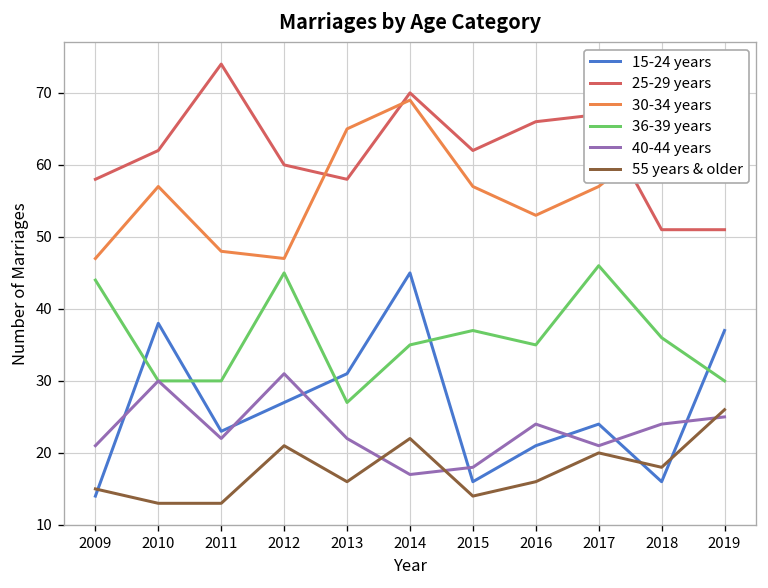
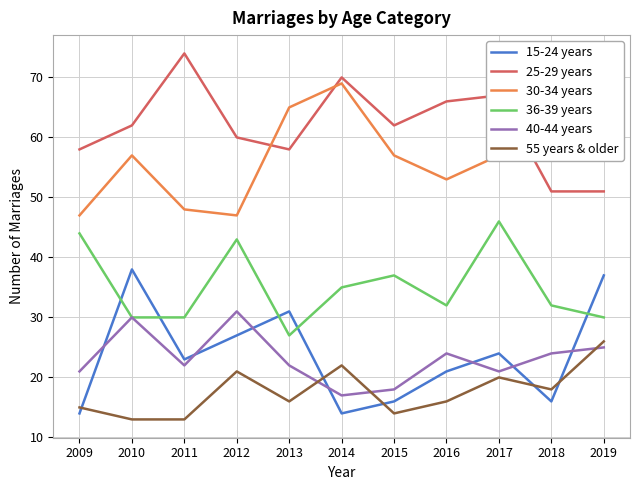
  {
    "15-24 years": {
      "2009": 14,
      "2010": 38,
      "2011": 23,
      "2012": 27,
      "2013": 31,
-     "2014": 45,
+     "2014": 14,
      "2015": 16,
      "2016": 21,
      "2017": 24,
      "2018": 16,
      "2019": 37
    },
    "36-39 years": {
      "2009": 44,
      "2011": 30,
-     "2012": 45,
+     "2012": 43,
      "2013": 27,
      "2014": 35,
      "2015": 37,
-     "2016": 35,
+     "2016": 32,
      "2017": 46,
-     "2018": 36,
+     "2018": 32,
      "2019": 30
    },
    "40-44 years": {
      "2009": 21,
      "2011": 22,
      "2012": 31,
      "2013": 22,
      "2014": 17,
      "2015": 18,
      "2016": 24,
      "2017": 21,
      "2018": 24,
      "2019": 25
    },
    "55 years & older": {
      "2009": 15,
      "2010": 13,
      "2011": 13,
      "2012": 21,
      "2013": 16,
      "2014": 22,
      "2015": 14,
      "2016": 16,
      "2017": 20,
      "2018": 18,
      "2019": 26
    }
  }
